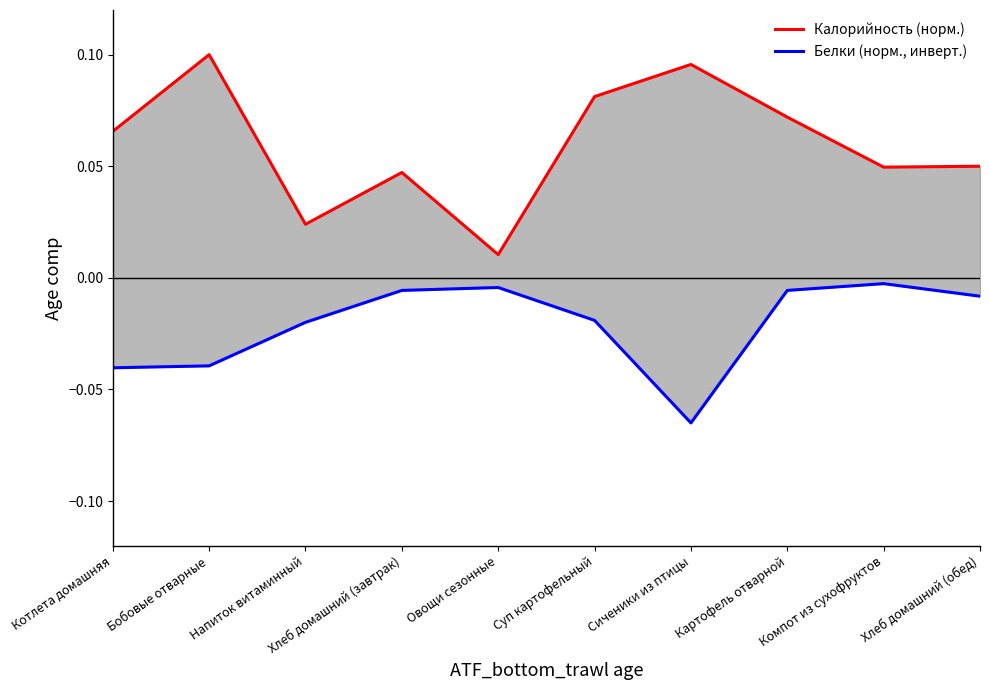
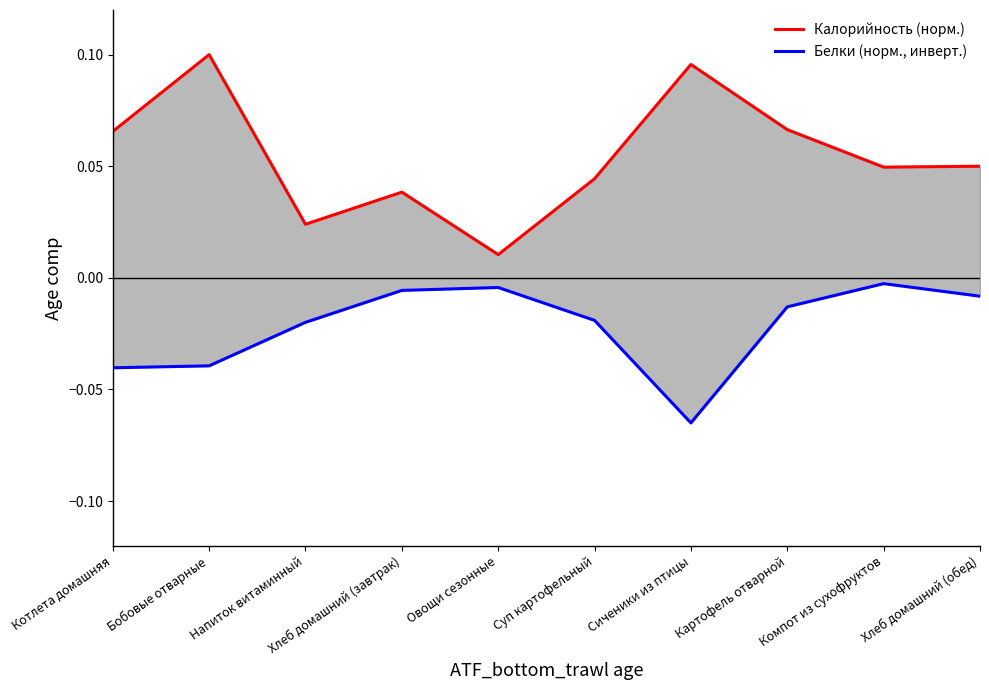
  {
    "Калорийность (норм.)": {
      "Котлета домашняя": 0.066,
      "Бобовые отварные": 0.100,
      "Напиток витаминный": 0.024,
-     "Хлеб домашний (завтрак)": 0.047,
+     "Хлеб домашний (завтрак)": 0.038,
      "Овощи сезонные": 0.010,
-     "Суп картофельный": 0.081,
+     "Суп картофельный": 0.044,
      "Сиченики из птицы": 0.096,
-     "Картофель отварной": 0.072,
+     "Картофель отварной": 0.066,
      "Компот из сухофруктов": 0.050,
      "Хлеб домашний (обед)": 0.050
    },
    "Белки (норм., инверт.)": {
      "Котлета домашняя": -0.040,
      "Бобовые отварные": -0.039,
      "Напиток витаминный": -0.020,
      "Хлеб домашний (завтрак)": -0.006,
      "Овощи сезонные": -0.004,
      "Суп картофельный": -0.019,
      "Сиченики из птицы": -0.065,
-     "Картофель отварной": -0.006,
+     "Картофель отварной": -0.013,
      "Компот из сухофруктов": -0.003,
      "Хлеб домашний (обед)": -0.008
    }
  }
